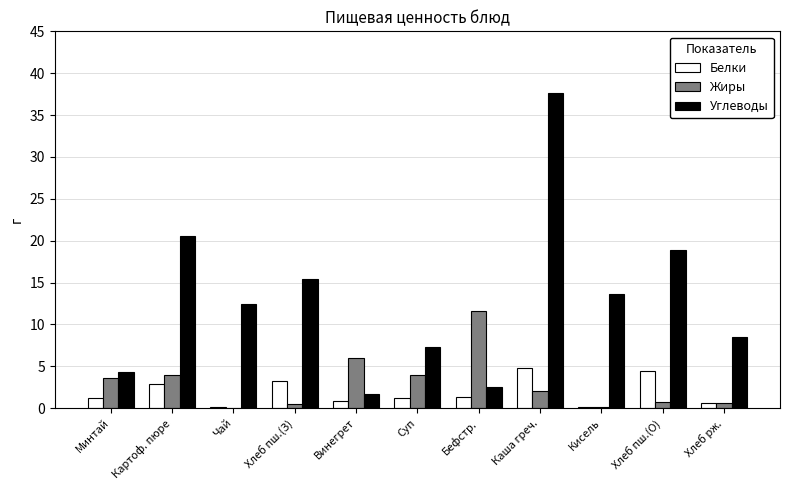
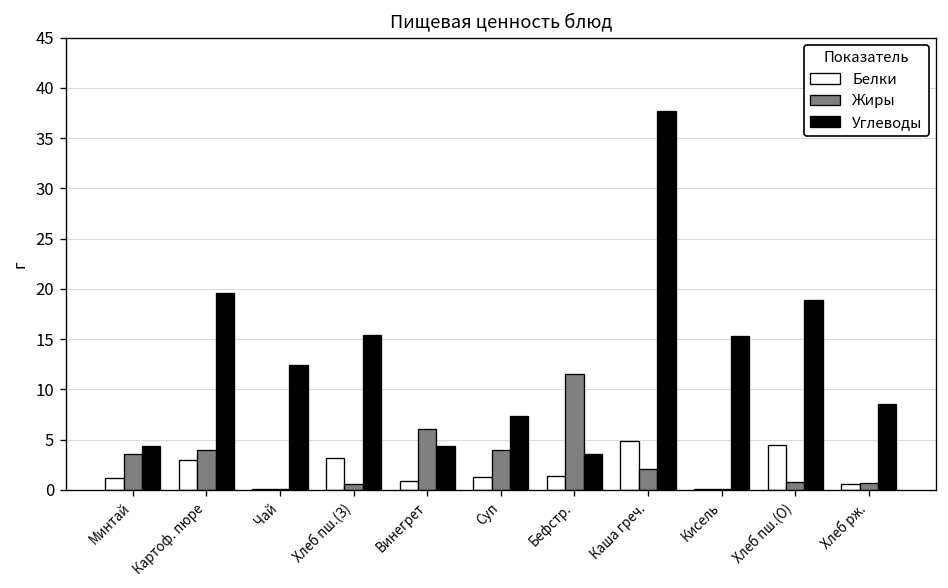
  {
    "Белки": {
      "Минтай": 1,
      "Картоф. пюре": 3,
      "Хлеб пш.(З)": 3,
      "Винегрет": 1,
      "Суп": 1,
      "Бефстр.": 1,
      "Каша греч.": 5,
      "Хлеб пш.(О)": 4,
      "Хлеб рж.": 1
    },
    "Жиры": {
      "Минтай": 4,
      "Картоф. пюре": 4,
      "Хлеб пш.(З)": 1,
      "Винегрет": 6,
      "Суп": 4,
      "Бефстр.": 12,
      "Каша греч.": 2,
      "Хлеб пш.(О)": 1,
      "Хлеб рж.": 1
    },
    "Углеводы": {
      "Минтай": 4,
-     "Картоф. пюре": 21,
+     "Картоф. пюре": 20,
      "Чай": 12,
      "Хлеб пш.(З)": 15,
-     "Винегрет": 2,
+     "Винегрет": 4,
      "Суп": 7,
-     "Бефстр.": 3,
+     "Бефстр.": 4,
      "Каша греч.": 38,
-     "Кисель": 14,
+     "Кисель": 15,
      "Хлеб пш.(О)": 19,
      "Хлеб рж.": 9
    }
  }
